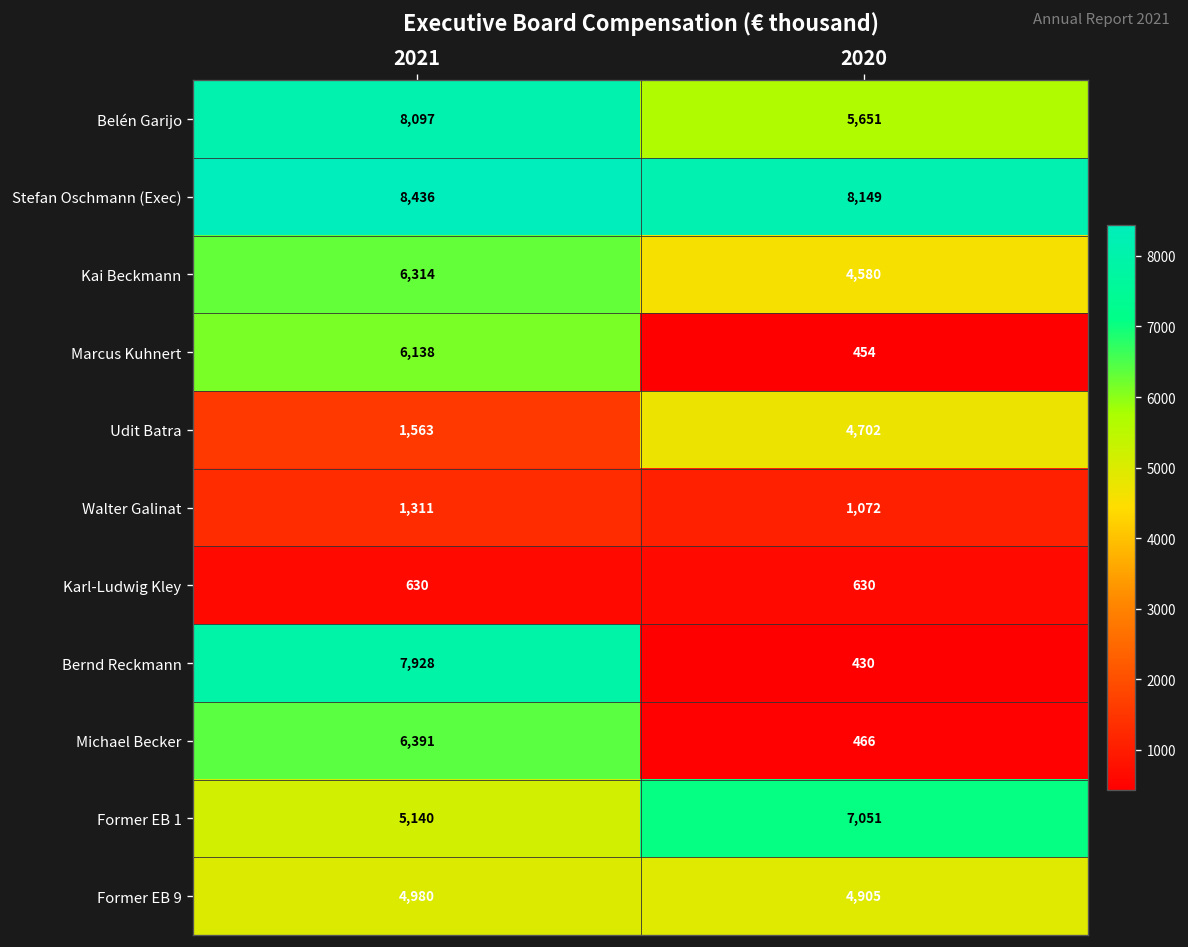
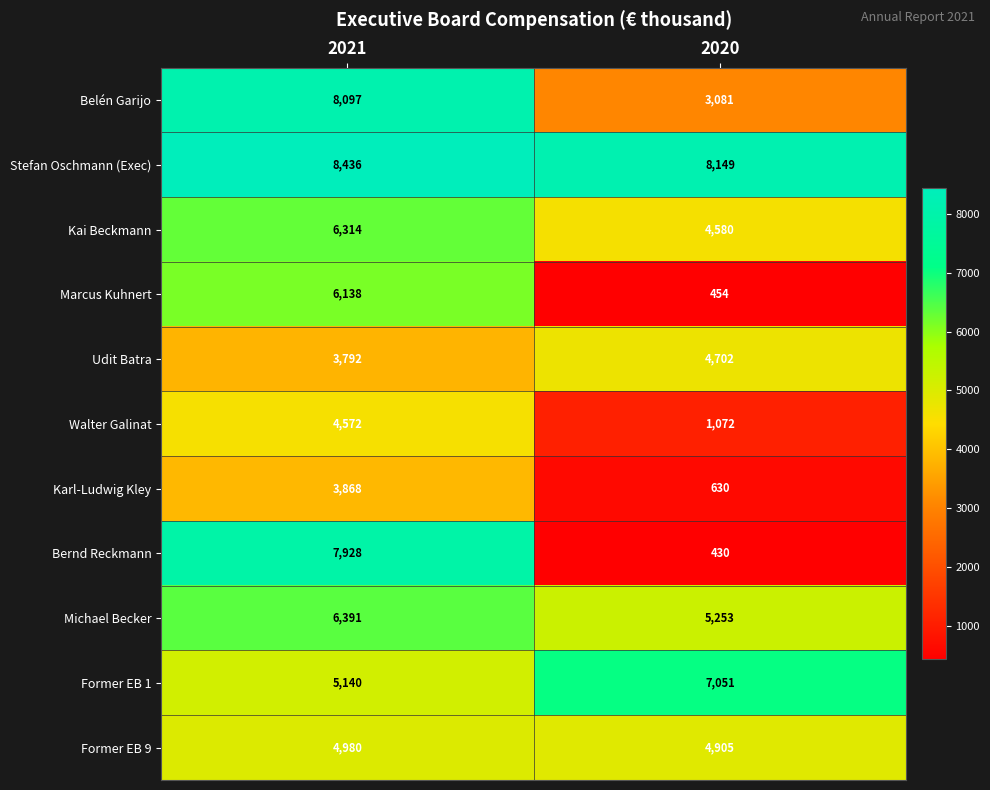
  {
    "Belén Garijo": {
      "2021": "8,097",
-     "2020": "5,651"
+     "2020": "3,081"
    },
    "Stefan Oschmann (Exec)": {
      "2021": "8,436",
      "2020": "8,149"
    },
    "Kai Beckmann": {
      "2021": "6,314",
      "2020": "4,580"
    },
    "Marcus Kuhnert": {
      "2021": "6,138",
      "2020": "454"
    },
    "Udit Batra": {
-     "2021": "1,563",
+     "2021": "3,792",
      "2020": "4,702"
    },
    "Walter Galinat": {
-     "2021": "1,311",
+     "2021": "4,572",
      "2020": "1,072"
    },
    "Karl-Ludwig Kley": {
-     "2021": "630",
+     "2021": "3,868",
      "2020": "630"
    },
    "Bernd Reckmann": {
      "2021": "7,928",
      "2020": "430"
    },
    "Michael Becker": {
      "2021": "6,391",
-     "2020": "466"
+     "2020": "5,253"
    },
    "Former EB 1": {
      "2021": "5,140",
      "2020": "7,051"
    },
    "Former EB 9": {
      "2021": "4,980",
      "2020": "4,905"
    }
  }
